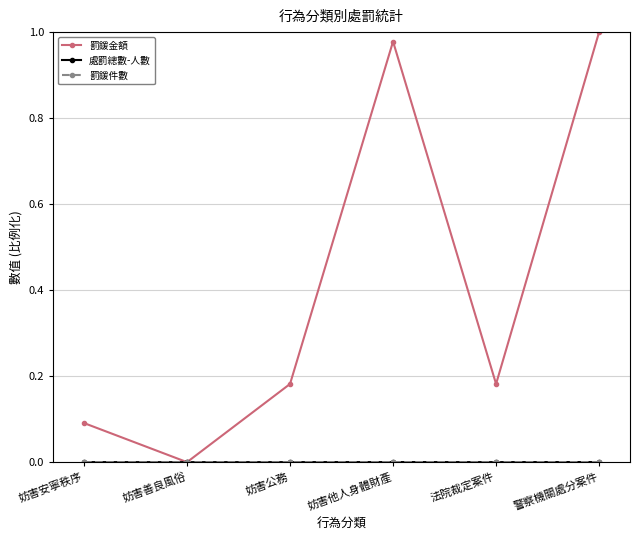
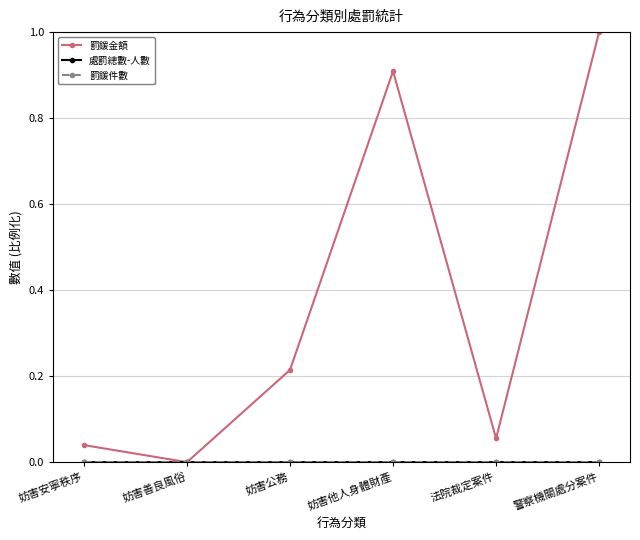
  {
    "罰鍰金額": {
-     "妨害安寧秩序": 0.09,
-     "妨害公務": 0.18,
-     "妨害他人身體財產": 0.98,
-     "法院裁定案件": 0.18,
+     "妨害安寧秩序": 0.04,
+     "妨害公務": 0.21,
+     "妨害他人身體財產": 0.91,
+     "法院裁定案件": 0.06,
      "警察機關處分案件": 1.00
    },
    "罰鍰件數": {
      "妨害安寧秩序": 0.00,
      "妨害公務": 0.00,
      "妨害他人身體財產": 0.00,
      "法院裁定案件": 0.00,
      "警察機關處分案件": 0.00
    }
  }
